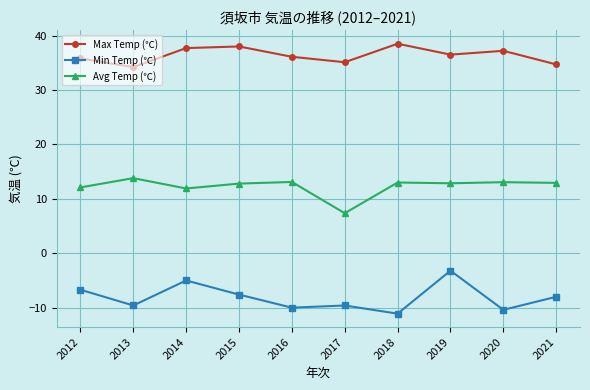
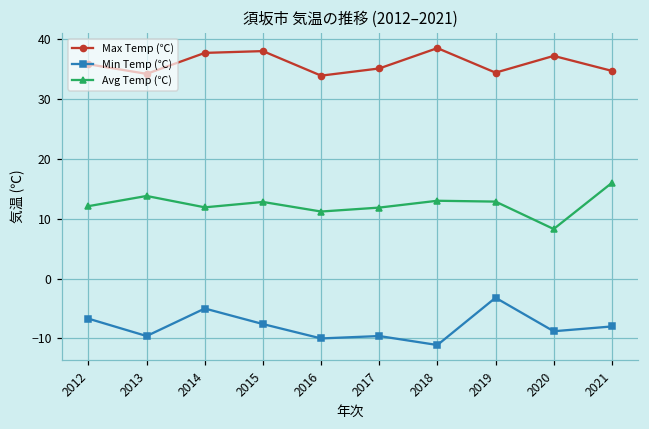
  {
    "Max Temp (℃)": {
      "2014": 38,
      "2015": 38,
-     "2016": 36,
+     "2016": 34,
      "2017": 35,
      "2018": 39,
-     "2019": 37,
+     "2019": 34,
      "2020": 37,
      "2021": 35
    },
    "Min Temp (℃)": {
      "2012": -7,
      "2013": -10,
      "2014": -5,
      "2015": -8,
      "2016": -10,
      "2017": -10,
      "2018": -11,
      "2019": -3,
-     "2020": -10,
+     "2020": -9,
      "2021": -8
    },
    "Avg Temp (℃)": {
      "2012": 12,
      "2013": 14,
      "2014": 12,
      "2015": 13,
-     "2016": 13,
-     "2017": 7,
+     "2016": 11,
+     "2017": 12,
      "2018": 13,
      "2019": 13,
-     "2020": 13,
-     "2021": 13
+     "2020": 8,
+     "2021": 16
    }
  }
